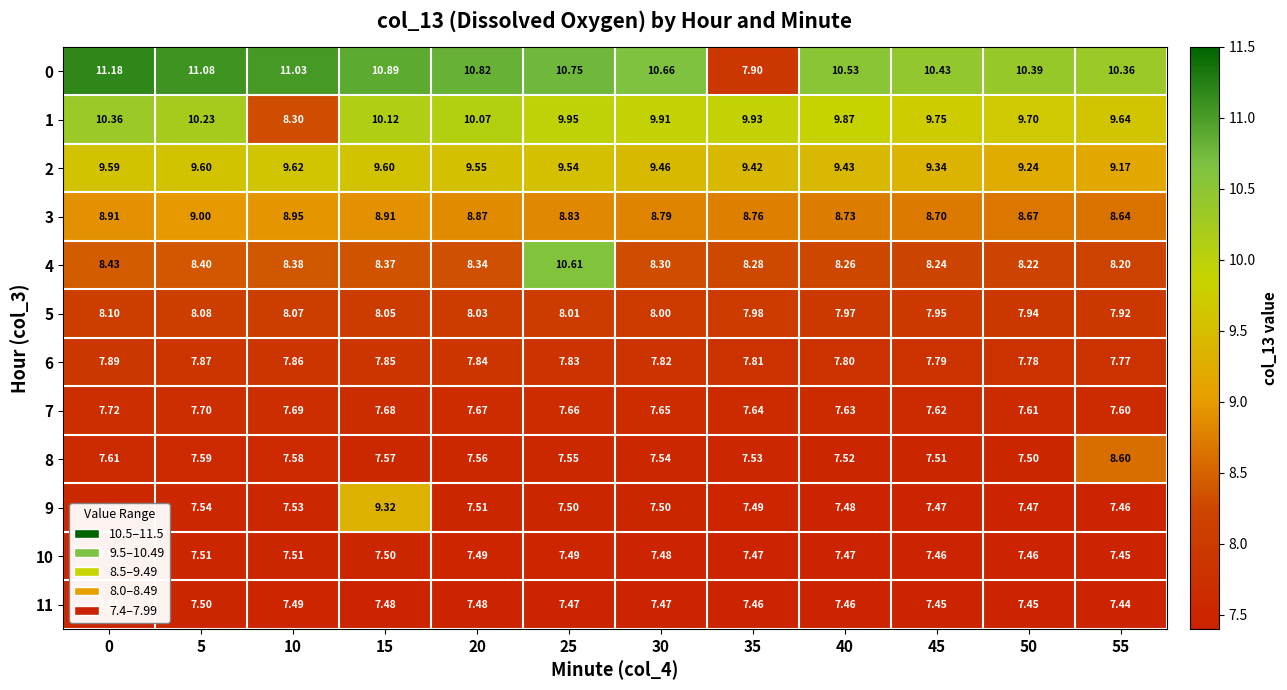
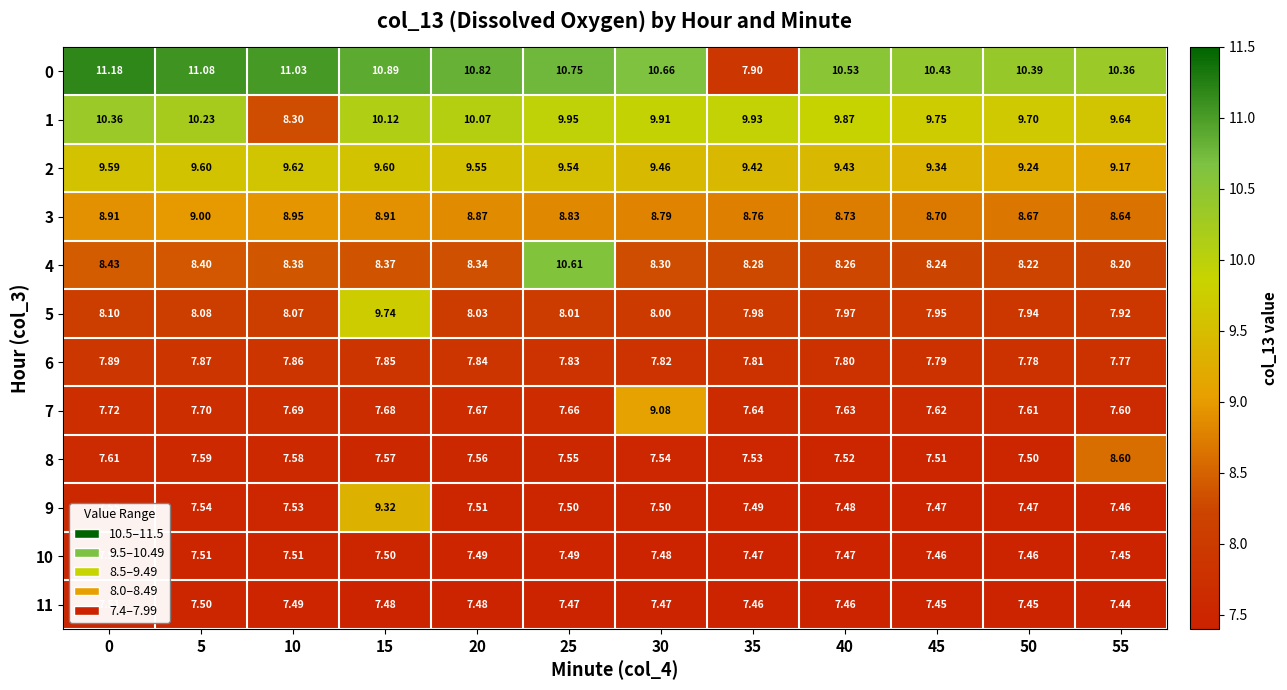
  {
    "0": {
      "0": 11.18,
      "5": 11.08,
      "10": 11.03,
      "15": 10.89,
      "20": 10.82,
      "25": 10.75,
      "30": 10.66,
      "35": 7.90,
      "40": 10.53,
      "45": 10.43,
      "50": 10.39,
      "55": 10.36
    },
    "1": {
      "0": 10.36,
      "5": 10.23,
      "10": 8.30,
      "15": 10.12,
      "20": 10.07,
      "25": 9.95,
      "30": 9.91,
      "35": 9.93,
      "40": 9.87,
      "45": 9.75,
      "50": 9.70,
      "55": 9.64
    },
    "2": {
      "0": 9.59,
      "5": 9.60,
      "10": 9.62,
      "15": 9.60,
      "20": 9.55,
      "25": 9.54,
      "30": 9.46,
      "35": 9.42,
      "40": 9.43,
      "45": 9.34,
      "50": 9.24,
      "55": 9.17
    },
    "3": {
      "0": 8.91,
      "5": 9.00,
      "10": 8.95,
      "15": 8.91,
      "20": 8.87,
      "25": 8.83,
      "30": 8.79,
      "35": 8.76,
      "40": 8.73,
      "45": 8.70,
      "50": 8.67,
      "55": 8.64
    },
    "4": {
      "0": 8.43,
      "5": 8.40,
      "10": 8.38,
      "15": 8.37,
      "20": 8.34,
      "25": 10.61,
      "30": 8.30,
      "35": 8.28,
      "40": 8.26,
      "45": 8.24,
      "50": 8.22,
      "55": 8.20
    },
    "5": {
      "0": 8.10,
      "5": 8.08,
      "10": 8.07,
-     "15": 8.05,
+     "15": 9.74,
      "20": 8.03,
      "25": 8.01,
      "30": 8.00,
      "35": 7.98,
      "40": 7.97,
      "45": 7.95,
      "50": 7.94,
      "55": 7.92
    },
    "6": {
      "0": 7.89,
      "5": 7.87,
      "10": 7.86,
      "15": 7.85,
      "20": 7.84,
      "25": 7.83,
      "30": 7.82,
      "35": 7.81,
      "40": 7.80,
      "45": 7.79,
      "50": 7.78,
      "55": 7.77
    },
    "7": {
      "0": 7.72,
      "5": 7.70,
      "10": 7.69,
      "15": 7.68,
      "20": 7.67,
      "25": 7.66,
-     "30": 7.65,
+     "30": 9.08,
      "35": 7.64,
      "40": 7.63,
      "45": 7.62,
      "50": 7.61,
      "55": 7.60
    },
    "8": {
      "0": 7.61,
      "5": 7.59,
      "10": 7.58,
      "15": 7.57,
      "20": 7.56,
      "25": 7.55,
      "30": 7.54,
      "35": 7.53,
      "40": 7.52,
      "45": 7.51,
      "50": 7.50,
      "55": 8.60
    },
    "9": {
      "5": 7.54,
      "10": 7.53,
      "15": 9.32,
      "20": 7.51,
      "25": 7.50,
      "30": 7.50,
      "35": 7.49,
      "40": 7.48,
      "45": 7.47,
      "50": 7.47,
      "55": 7.46
    },
    "10": {
      "5": 7.51,
      "10": 7.51,
      "15": 7.50,
      "20": 7.49,
      "25": 7.49,
      "30": 7.48,
      "35": 7.47,
      "40": 7.47,
      "45": 7.46,
      "50": 7.46,
      "55": 7.45
    },
    "11": {
      "5": 7.50,
      "10": 7.49,
      "15": 7.48,
      "20": 7.48,
      "25": 7.47,
      "30": 7.47,
      "35": 7.46,
      "40": 7.46,
      "45": 7.45,
      "50": 7.45,
      "55": 7.44
    }
  }
